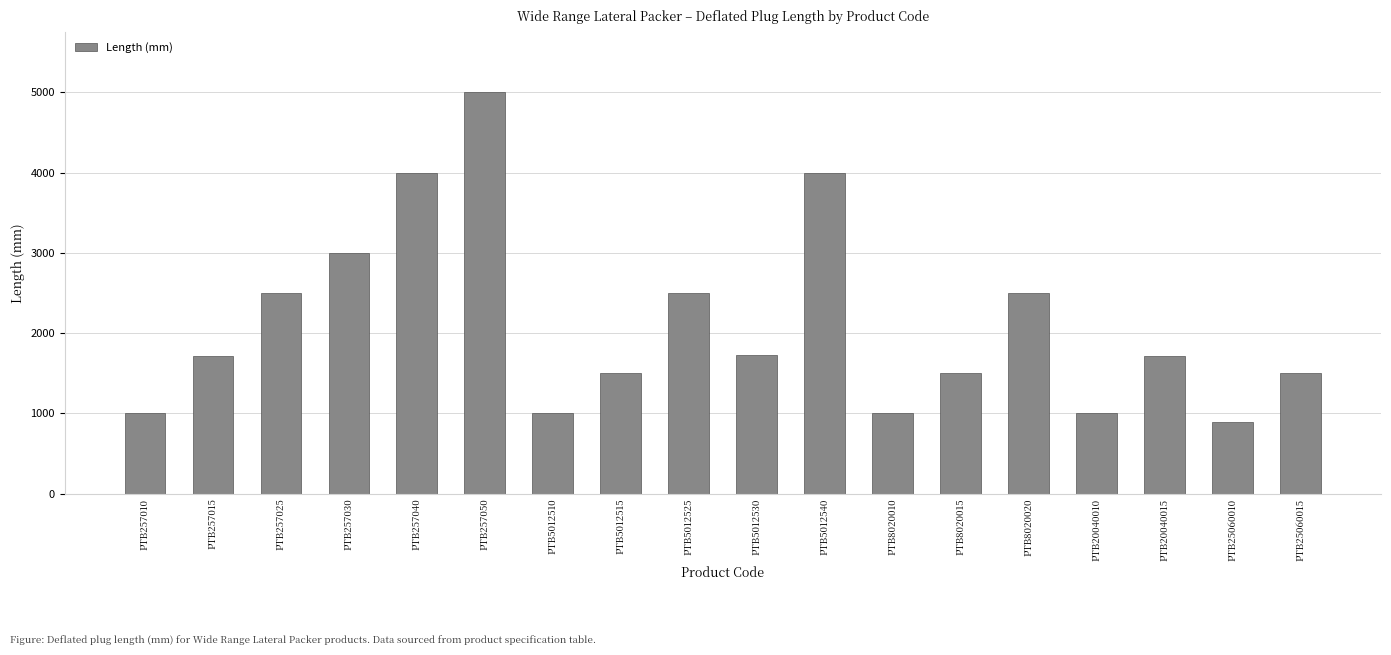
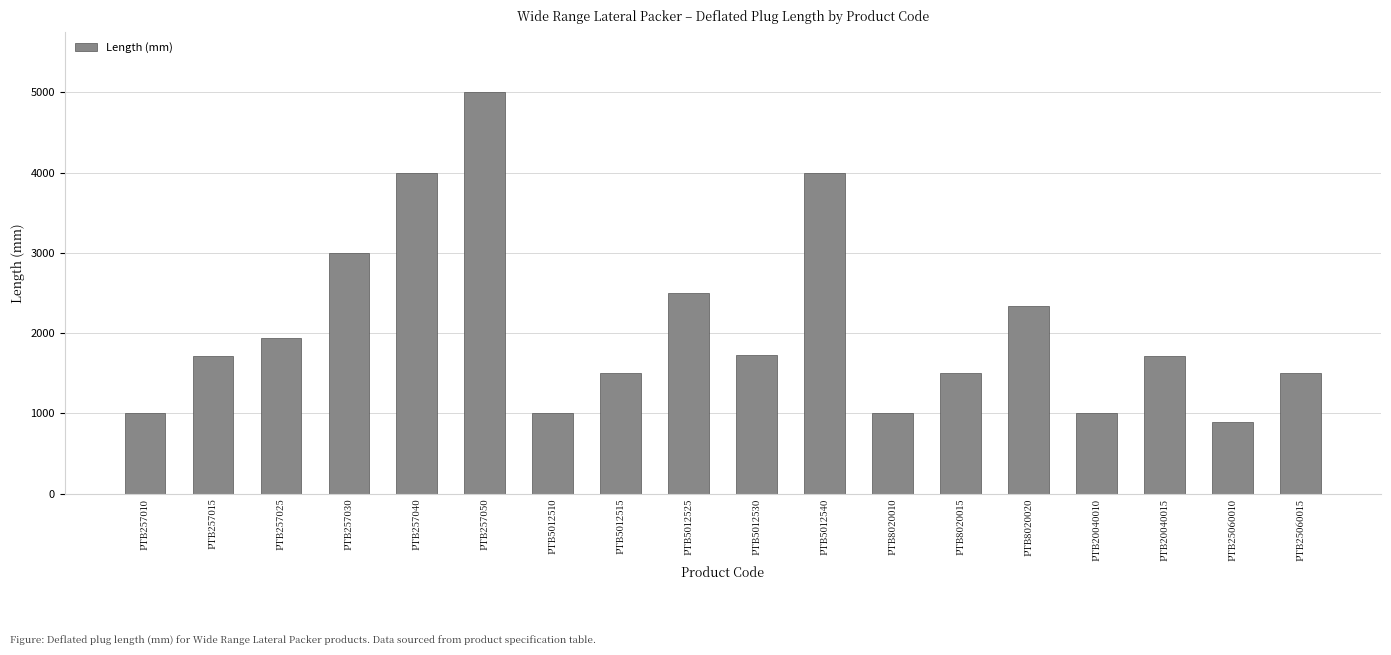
  {
    "PTB257010": 1000,
    "PTB257015": 1700,
-   "PTB257025": 2500,
+   "PTB257025": 1900,
    "PTB257030": 3000,
    "PTB257040": 4000,
    "PTB257050": 5000,
    "PTB5012510": 1000,
    "PTB5012515": 1500,
    "PTB5012525": 2500,
    "PTB5012530": 1700,
    "PTB5012540": 4000,
    "PTB8020010": 1000,
    "PTB8020015": 1500,
-   "PTB8020020": 2500,
+   "PTB8020020": 2300,
    "PTB20040010": 1000,
    "PTB20040015": 1700,
    "PTB25060010": 900,
    "PTB25060015": 1500
  }
